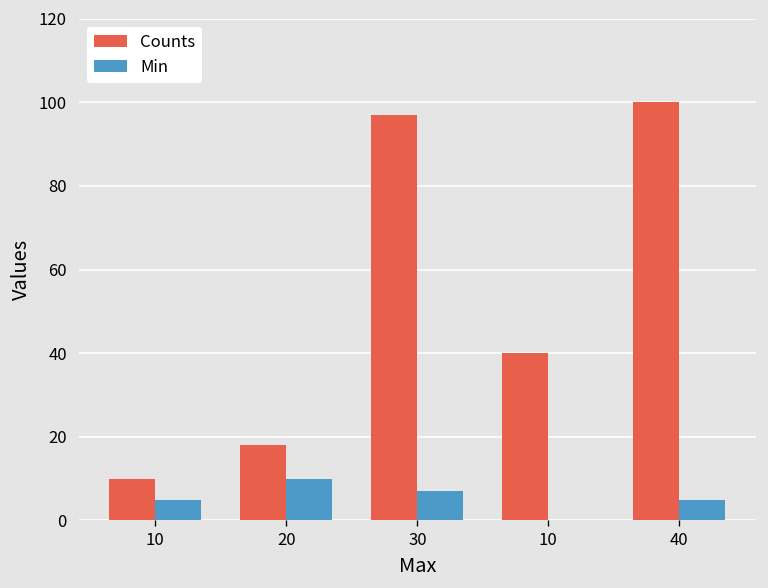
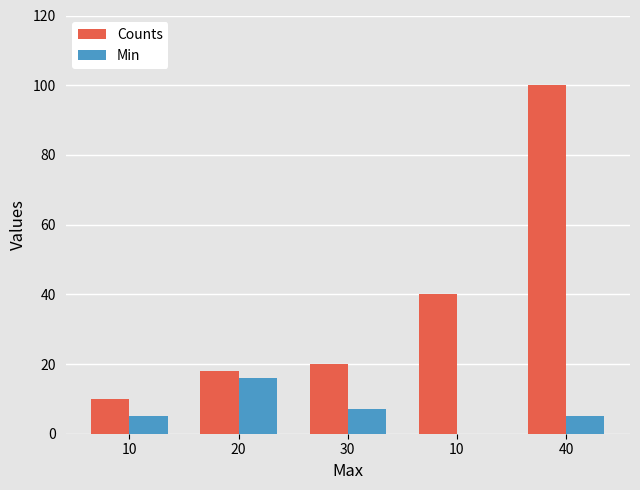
  {
    "Counts": {
      "20": 18,
-     "30": 97,
+     "30": 20,
      "40": 100
    },
    "Min": {
-     "20": 10,
+     "20": 16,
      "30": 7,
      "40": 5
    }
  }
